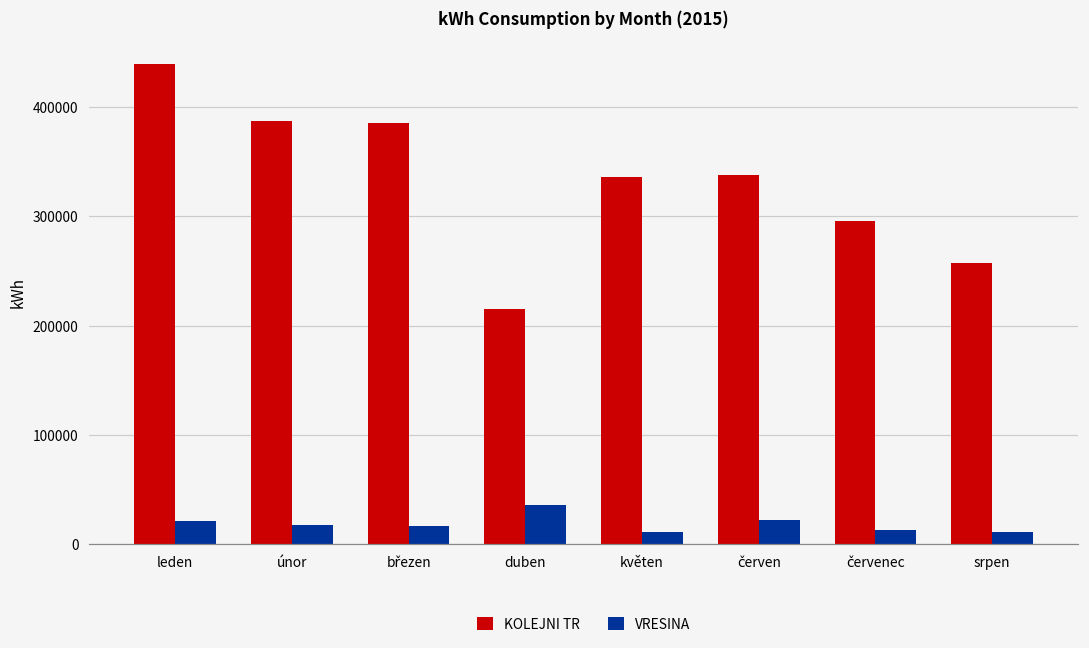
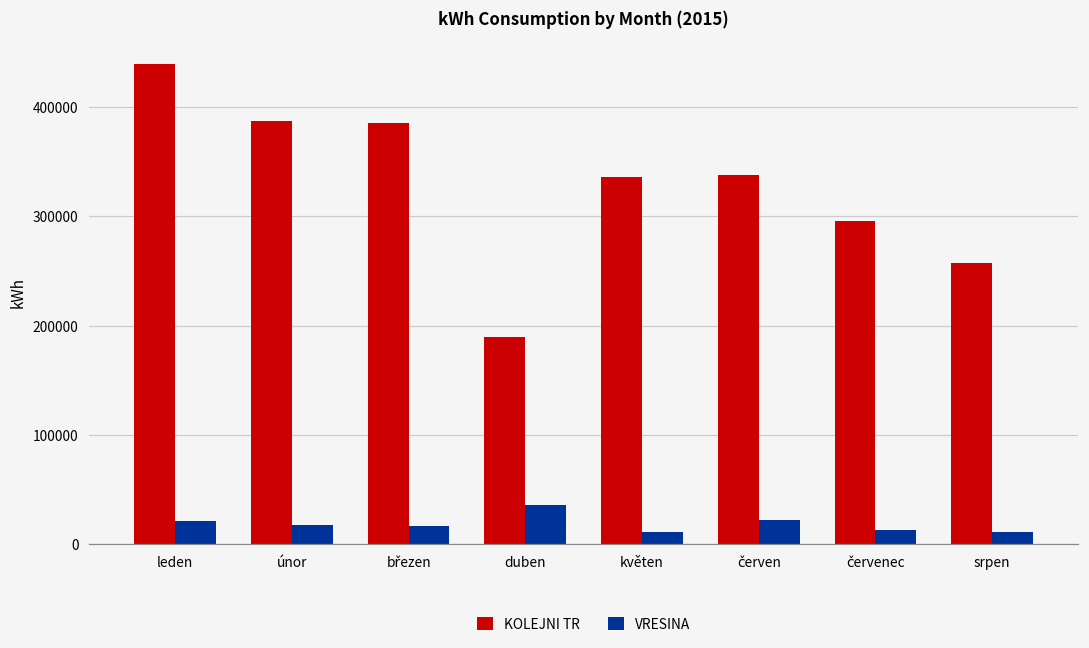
  {
    "KOLEJNI TR": {
      "leden": 440000,
      "únor": 390000,
      "březen": 390000,
-     "duben": 220000,
+     "duben": 190000,
      "květen": 340000,
      "červen": 340000,
      "červenec": 300000,
      "srpen": 260000
    },
    "VRESINA": {
      "leden": 20000,
      "únor": 20000,
      "březen": 20000,
      "duben": 40000,
      "květen": 10000,
      "červen": 20000,
      "červenec": 10000,
      "srpen": 10000
    }
  }
